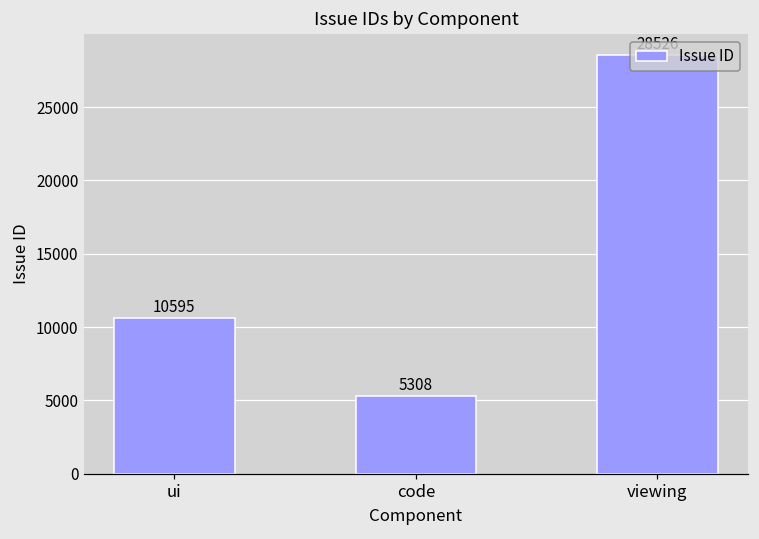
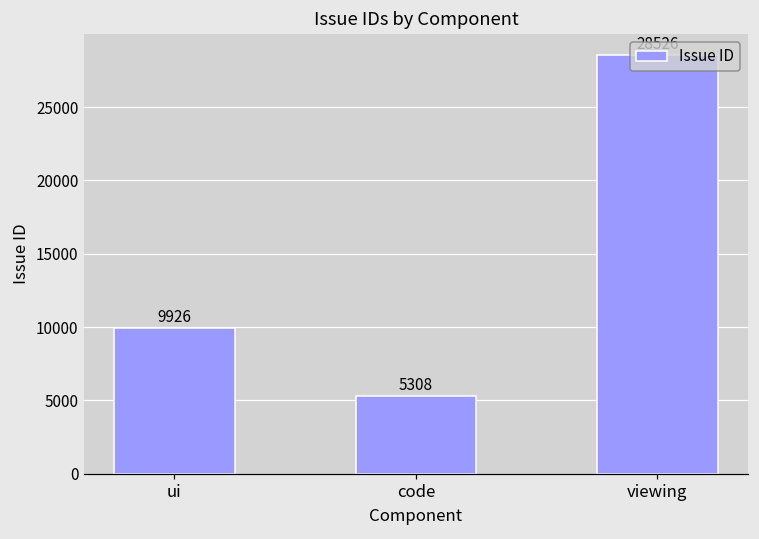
  {
-   "ui": 10595,
+   "ui": 9926,
    "code": 5308
  }
